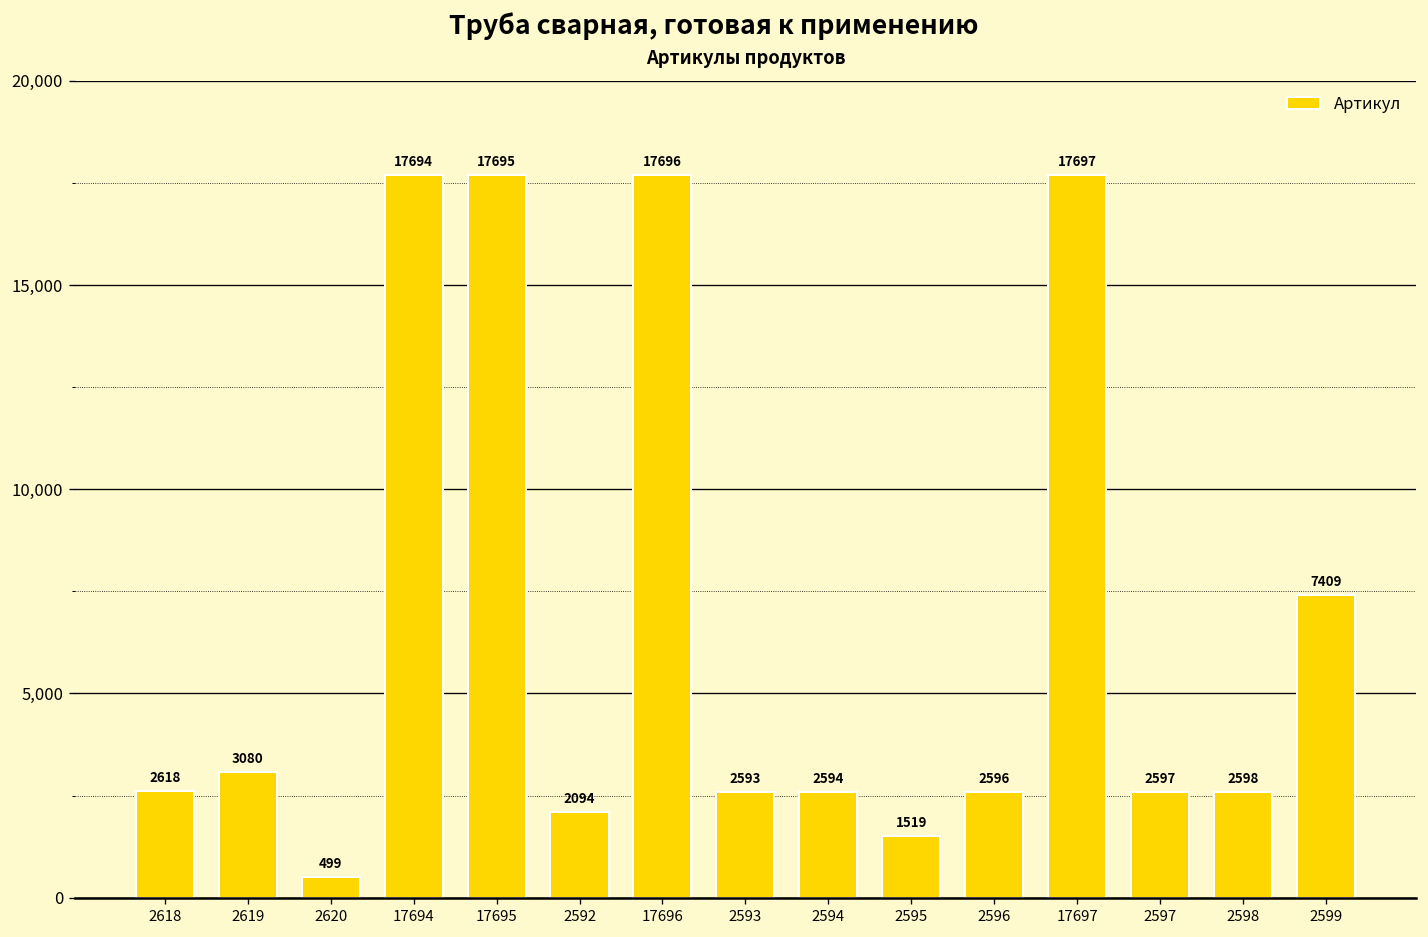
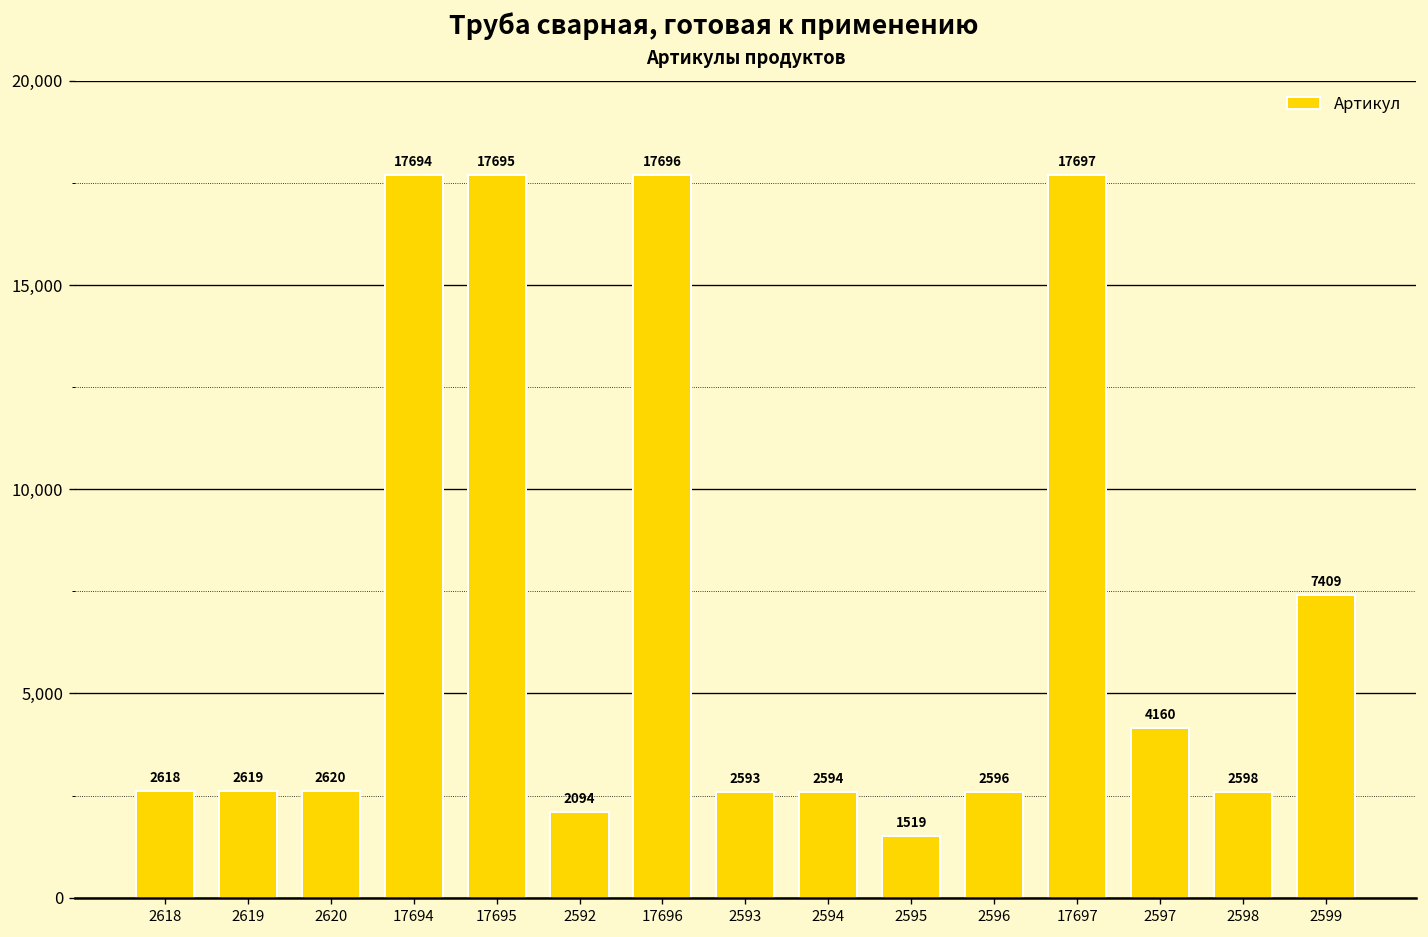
  {
    "2618": 2618,
-   "2619": 3080,
-   "2620": 499,
+   "2619": 2619,
+   "2620": 2620,
    "17694": 17694,
    "17695": 17695,
    "2592": 2094,
    "17696": 17696,
    "2593": 2593,
    "2594": 2594,
    "2595": 1519,
    "2596": 2596,
    "17697": 17697,
-   "2597": 2597,
+   "2597": 4160,
    "2598": 2598,
    "2599": 7409
  }
